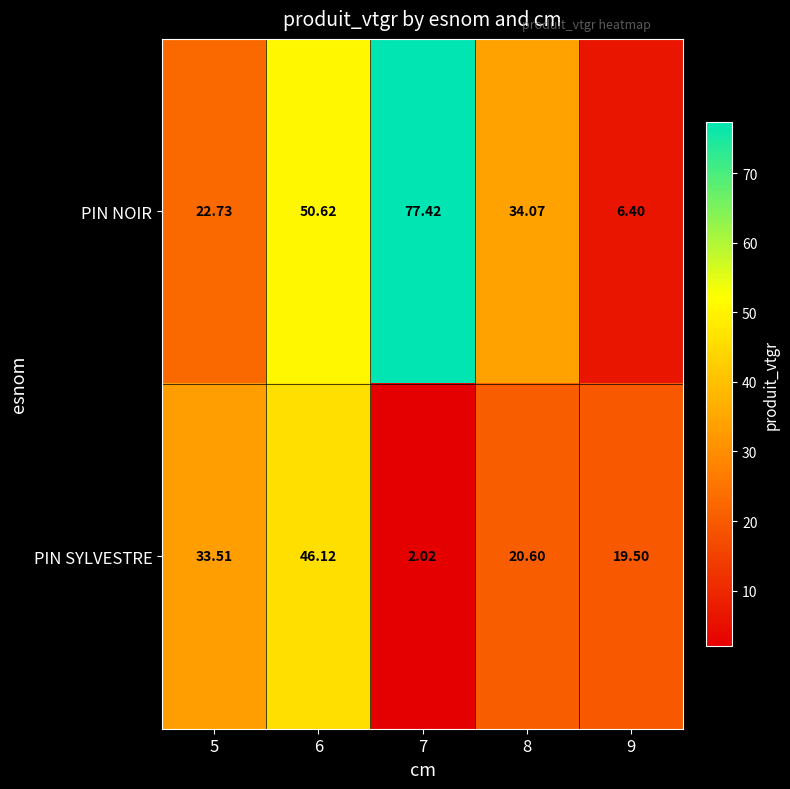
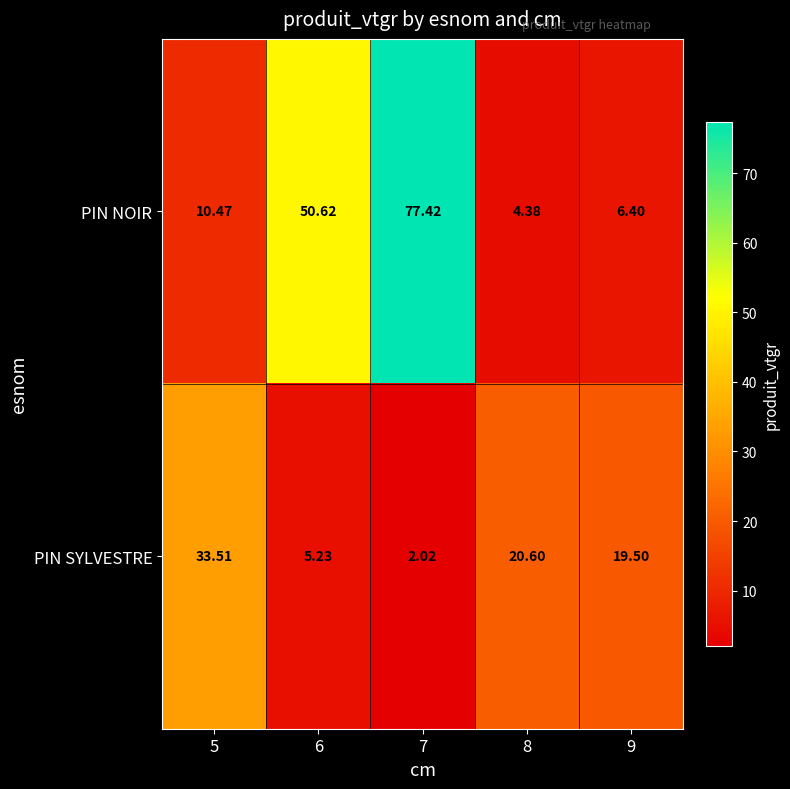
  {
    "PIN NOIR": {
-     "5": 22.73,
+     "5": 10.47,
      "6": 50.62,
      "7": 77.42,
-     "8": 34.07,
+     "8": 4.38,
      "9": 6.40
    },
    "PIN SYLVESTRE": {
      "5": 33.51,
-     "6": 46.12,
+     "6": 5.23,
      "7": 2.02,
      "8": 20.60,
      "9": 19.50
    }
  }
